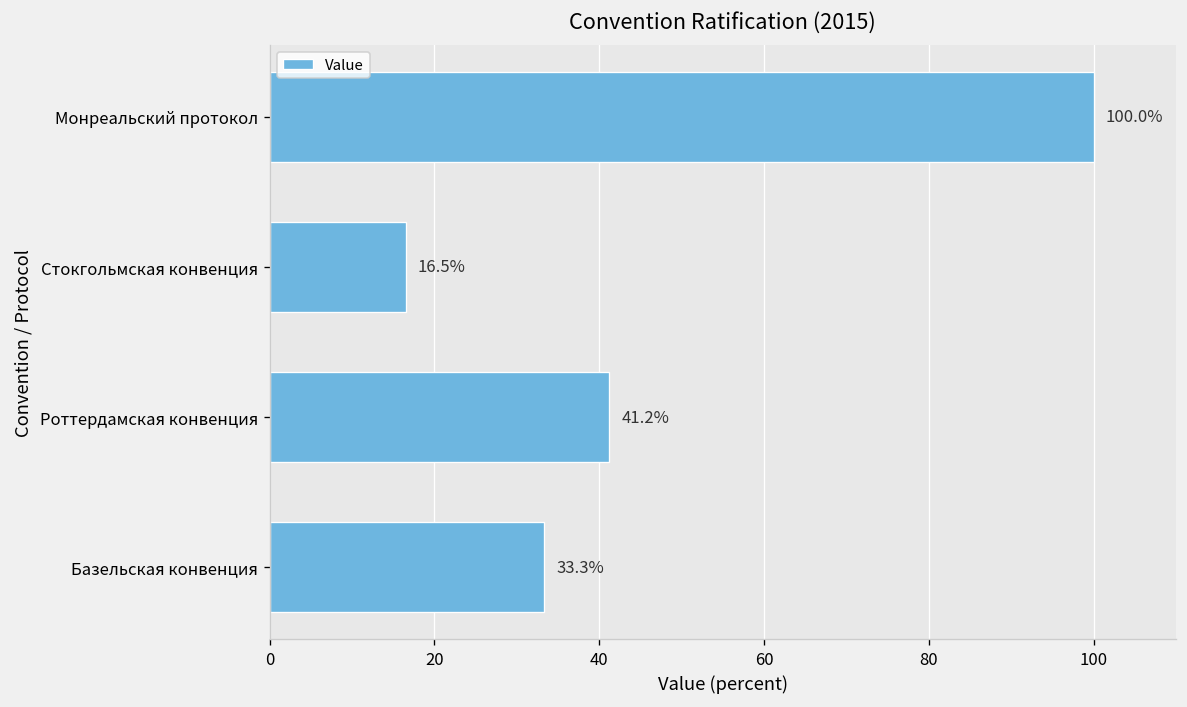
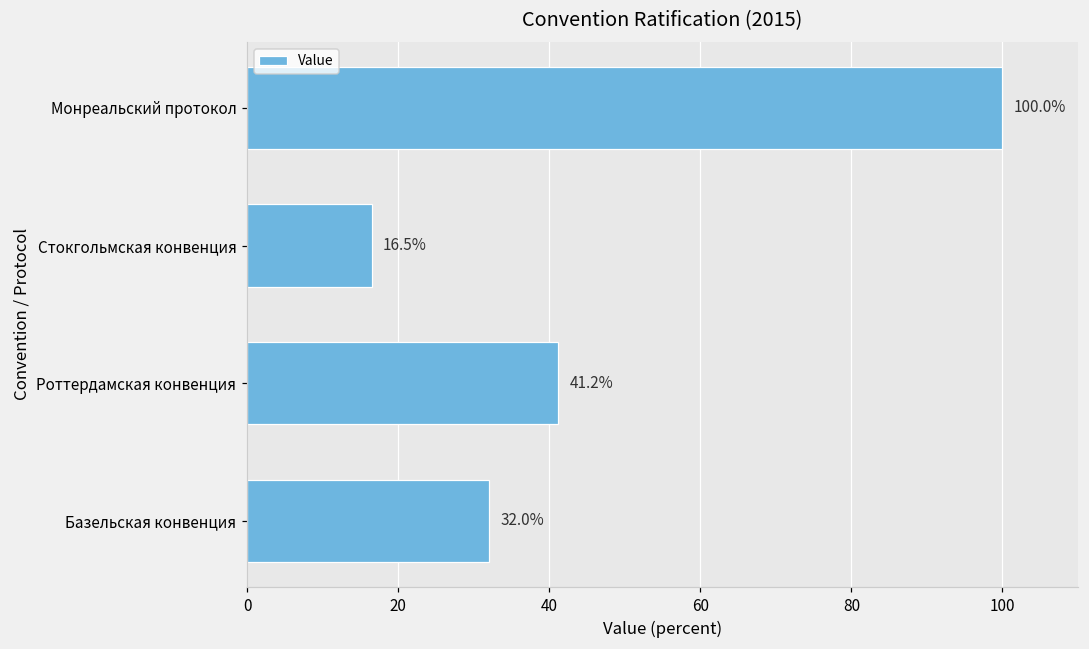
  {
    "Монреальский протокол": "100.0%",
    "Стокгольмская конвенция": "16.5%",
    "Роттердамская конвенция": "41.2%",
-   "Базельская конвенция": "33.3%"
+   "Базельская конвенция": "32.0%"
  }
